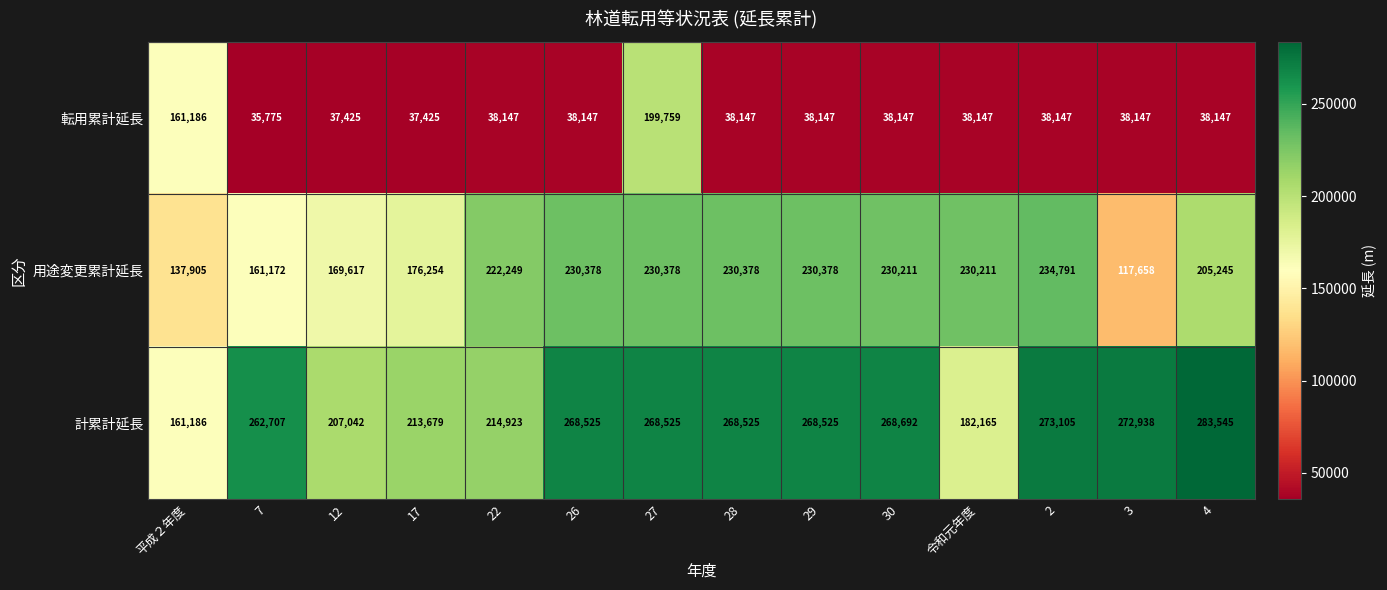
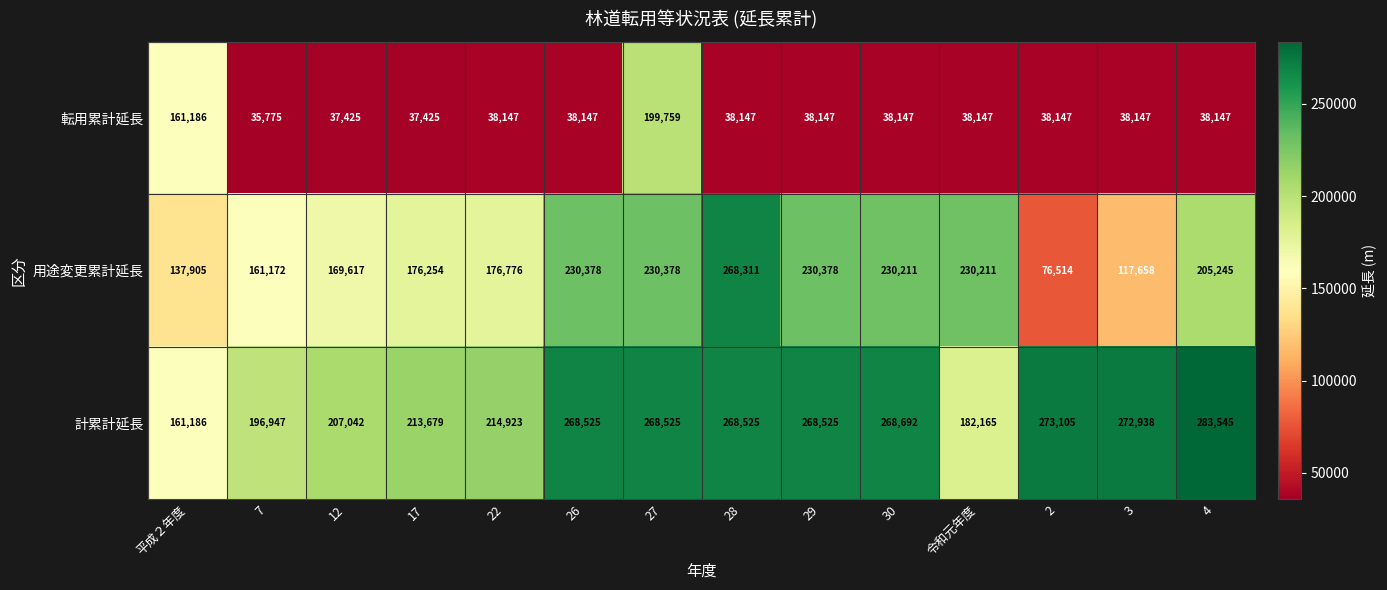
  {
    "転用累計延長": {
      "平成２年度": "161,186",
      "7": "35,775",
      "12": "37,425",
      "17": "37,425",
      "22": "38,147",
      "26": "38,147",
      "27": "199,759",
      "28": "38,147",
      "29": "38,147",
      "30": "38,147",
      "令和元年度": "38,147",
      "2": "38,147",
      "3": "38,147",
      "4": "38,147"
    },
    "用途変更累計延長": {
      "平成２年度": "137,905",
      "7": "161,172",
      "12": "169,617",
      "17": "176,254",
-     "22": "222,249",
+     "22": "176,776",
      "26": "230,378",
      "27": "230,378",
-     "28": "230,378",
+     "28": "268,311",
      "29": "230,378",
      "30": "230,211",
      "令和元年度": "230,211",
-     "2": "234,791",
+     "2": "76,514",
      "3": "117,658",
      "4": "205,245"
    },
    "計累計延長": {
      "平成２年度": "161,186",
-     "7": "262,707",
+     "7": "196,947",
      "12": "207,042",
      "17": "213,679",
      "22": "214,923",
      "26": "268,525",
      "27": "268,525",
      "28": "268,525",
      "29": "268,525",
      "30": "268,692",
      "令和元年度": "182,165",
      "2": "273,105",
      "3": "272,938",
      "4": "283,545"
    }
  }
